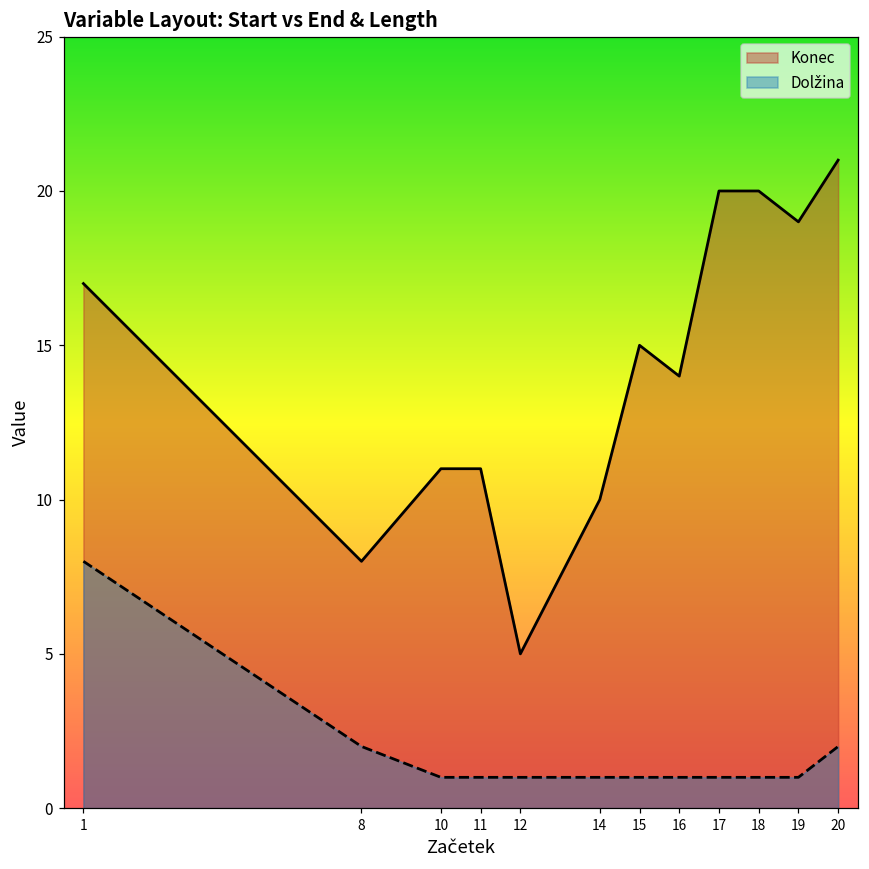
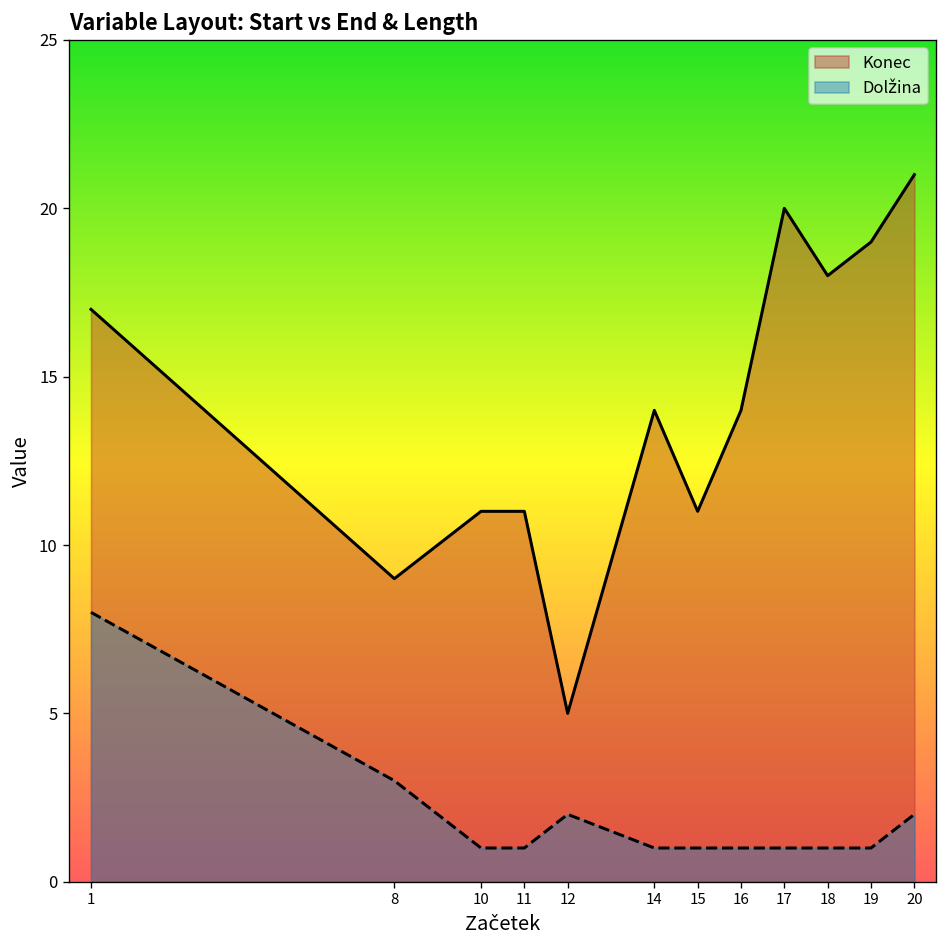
  {
    "Konec": {
      "1": 17,
-     "8": 8,
+     "8": 9,
      "10": 11,
      "11": 11,
      "12": 5,
-     "14": 10,
-     "15": 15,
+     "14": 14,
+     "15": 11,
      "16": 14,
      "17": 20,
-     "18": 20,
+     "18": 18,
      "19": 19,
      "20": 21
    },
    "Dolžina": {
      "1": 8,
-     "8": 2,
+     "8": 3,
      "10": 1,
      "11": 1,
-     "12": 1,
+     "12": 2,
      "14": 1,
      "15": 1,
      "16": 1,
      "17": 1,
      "18": 1,
      "19": 1,
      "20": 2
    }
  }
